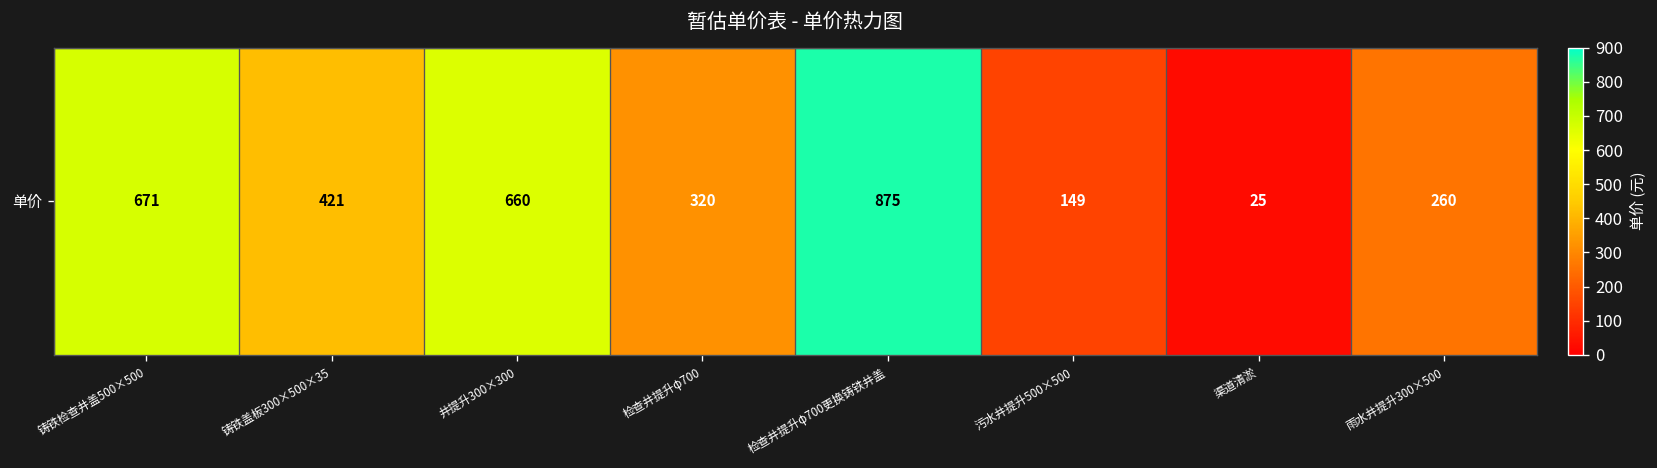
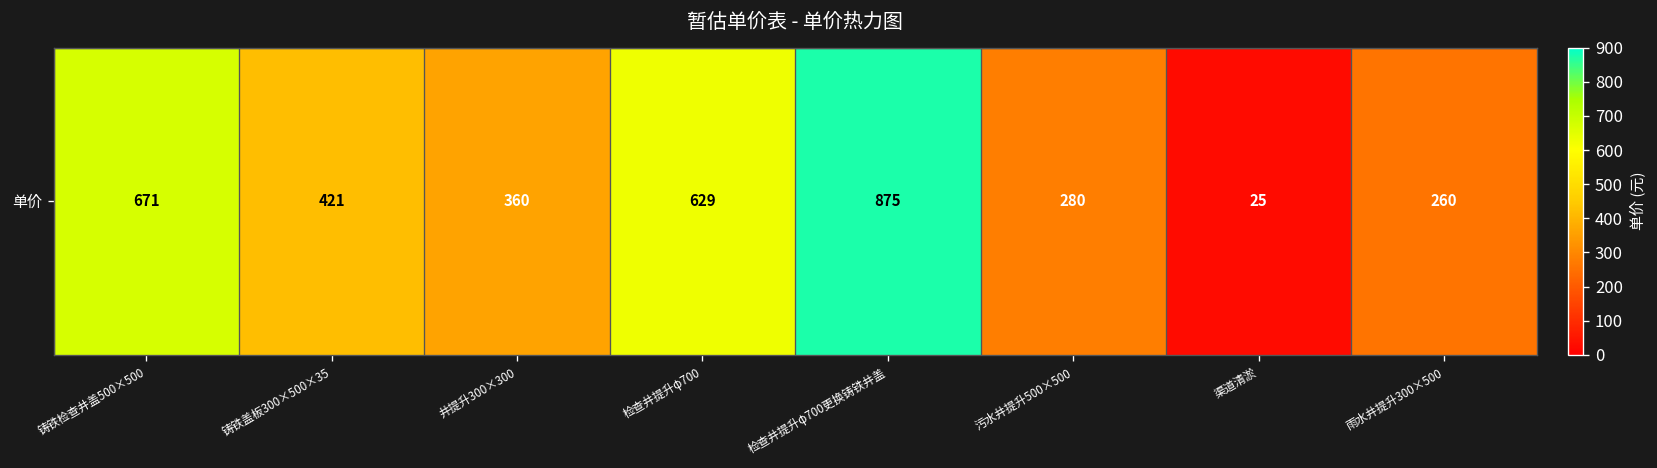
  {
    "单价": {
      "铸铁检查井盖500×500": 671,
      "铸铁盖板300×500×35": 421,
-     "井提升300×300": 660,
-     "检查井提升φ700": 320,
+     "井提升300×300": 360,
+     "检查井提升φ700": 629,
      "检查井提升φ700更换铸铁井盖": 875,
-     "污水井提升500×500": 149,
+     "污水井提升500×500": 280,
      "渠道清淤": 25,
      "雨水井提升300×500": 260
    }
  }
